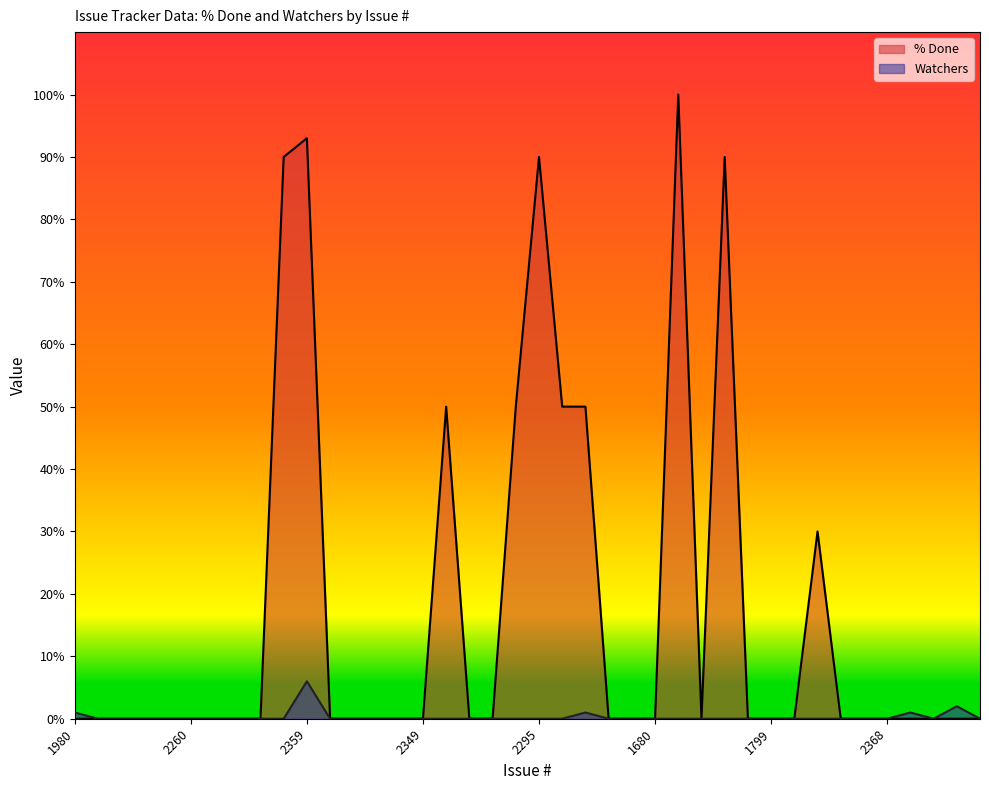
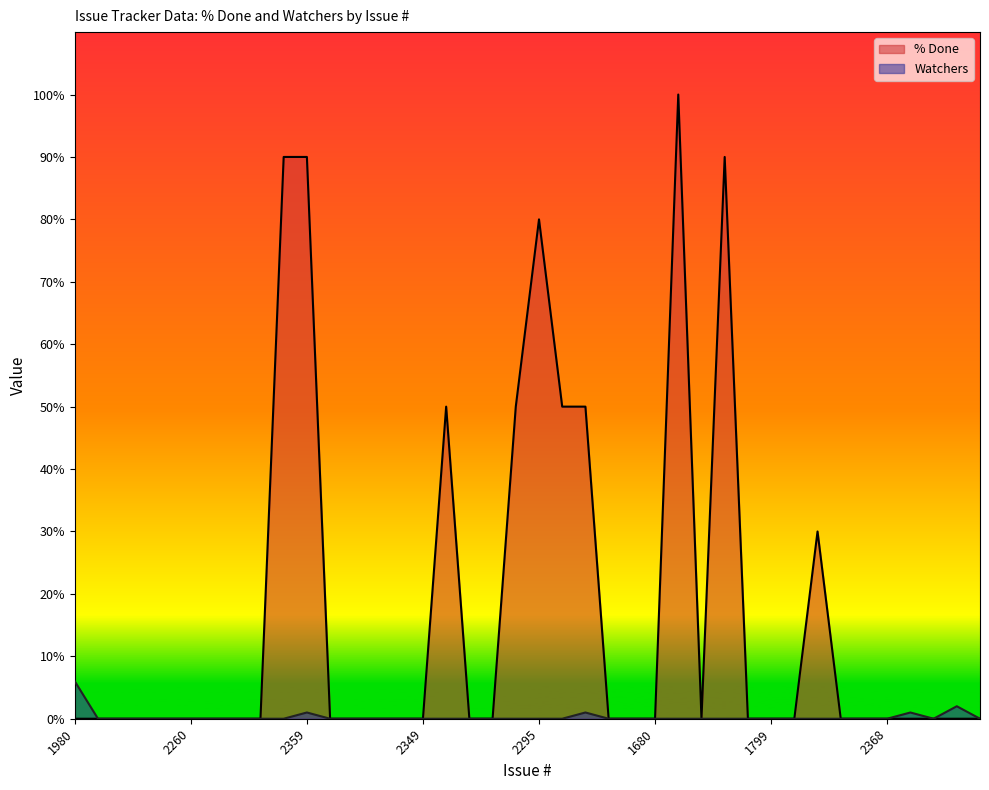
  {
    "% Done": {
      "1980": "0%",
-     "2359": "93%",
-     "2295": "90%"
+     "2359": "90%",
+     "2295": "80%"
    },
    "Watchers": {
-     "1980": "1%",
-     "2359": "6%",
+     "1980": "6%",
+     "2359": "1%",
      "2295": "0%"
    }
  }
